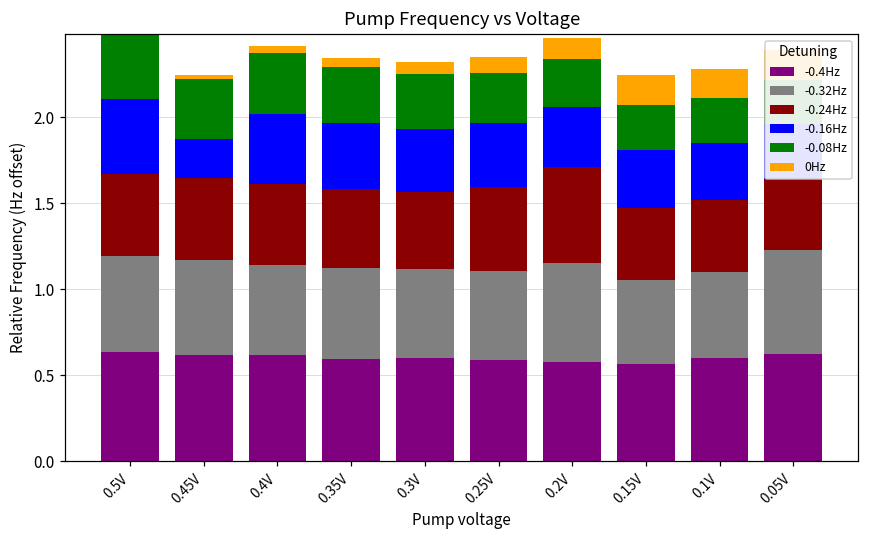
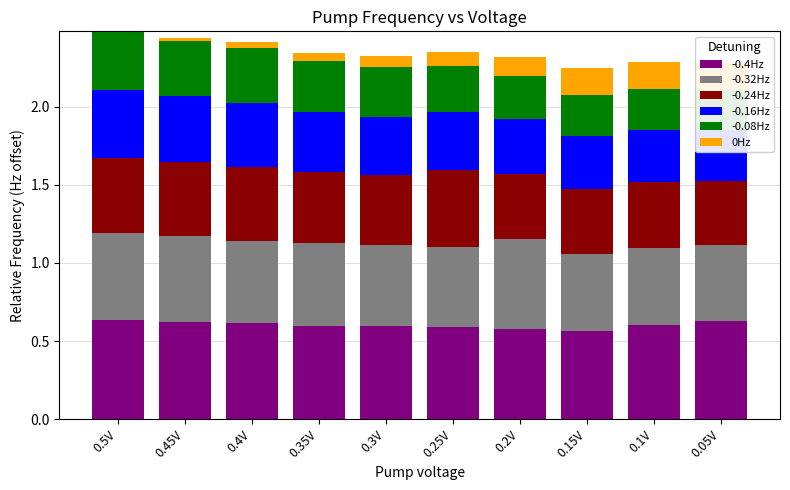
  {
    "-0.4Hz": {
      "0.5V": 0.64,
      "0.45V": 0.62,
      "0.4V": 0.62,
      "0.35V": 0.60,
      "0.3V": 0.60,
      "0.25V": 0.59,
      "0.2V": 0.58,
      "0.15V": 0.57,
      "0.1V": 0.60,
      "0.05V": 0.63
    },
    "-0.32Hz": {
      "0.5V": 0.55,
      "0.45V": 0.55,
      "0.4V": 0.53,
      "0.35V": 0.53,
      "0.3V": 0.52,
      "0.25V": 0.51,
      "0.2V": 0.58,
      "0.15V": 0.49,
      "0.1V": 0.50,
-     "0.05V": 0.60
+     "0.05V": 0.49
    },
    "-0.24Hz": {
      "0.5V": 0.48,
      "0.45V": 0.48,
      "0.4V": 0.47,
      "0.35V": 0.45,
      "0.3V": 0.45,
      "0.25V": 0.49,
-     "0.2V": 0.56,
+     "0.2V": 0.42,
      "0.15V": 0.42,
      "0.1V": 0.42,
      "0.05V": 0.41
    },
    "-0.16Hz": {
      "0.5V": 0.43,
-     "0.45V": 0.22,
+     "0.45V": 0.42,
      "0.4V": 0.41,
      "0.35V": 0.39,
      "0.3V": 0.37,
      "0.25V": 0.37,
      "0.2V": 0.35,
      "0.15V": 0.34,
      "0.1V": 0.33
    },
    "-0.08Hz": {
      "0.5V": 0.38,
      "0.45V": 0.35,
      "0.4V": 0.36,
      "0.35V": 0.32,
      "0.3V": 0.32,
      "0.25V": 0.30,
      "0.2V": 0.28,
      "0.15V": 0.26,
      "0.1V": 0.27
    },
    "0Hz": {
      "0.5V": 0.00,
      "0.45V": 0.02,
      "0.4V": 0.04,
      "0.35V": 0.05,
      "0.3V": 0.07,
      "0.25V": 0.09,
      "0.2V": 0.12,
      "0.15V": 0.17,
      "0.1V": 0.17
    }
  }
